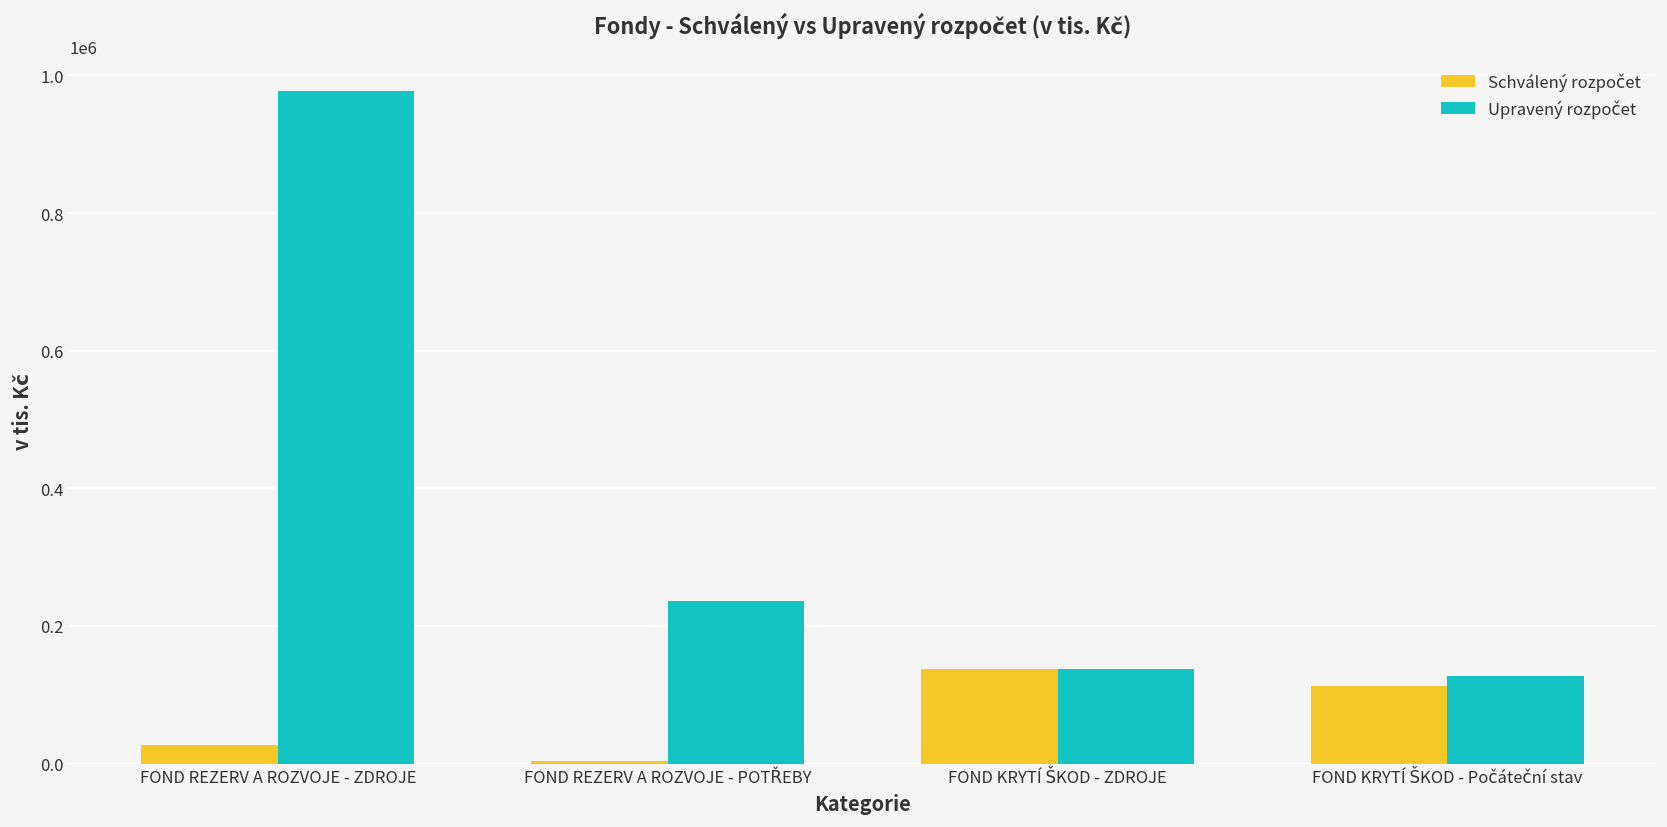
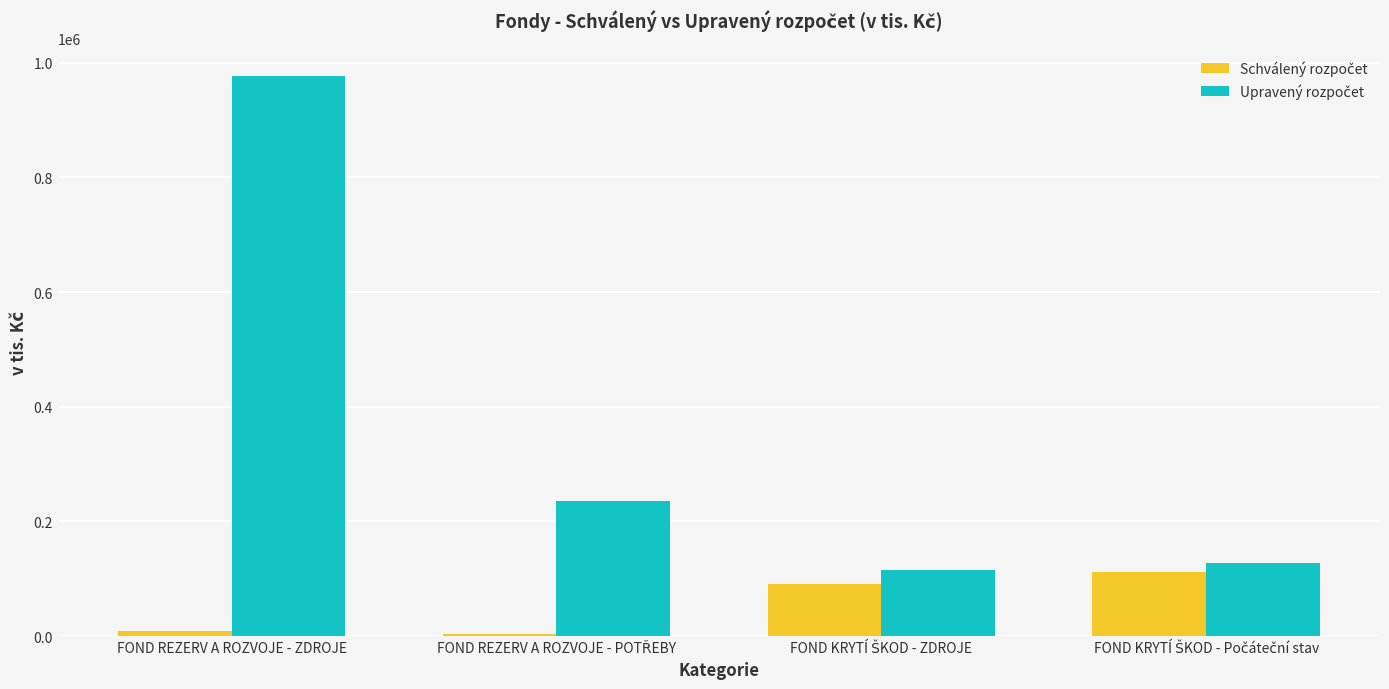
  {
    "Schválený rozpočet": {
-     "FOND REZERV A ROZVOJE - ZDROJE": 30000,
-     "FOND KRYTÍ ŠKOD - ZDROJE": 140000,
+     "FOND REZERV A ROZVOJE - ZDROJE": 10000,
+     "FOND KRYTÍ ŠKOD - ZDROJE": 90000,
      "FOND KRYTÍ ŠKOD - Počáteční stav": 110000
    },
    "Upravený rozpočet": {
      "FOND REZERV A ROZVOJE - ZDROJE": 980000,
      "FOND REZERV A ROZVOJE - POTŘEBY": 240000,
-     "FOND KRYTÍ ŠKOD - ZDROJE": 140000,
+     "FOND KRYTÍ ŠKOD - ZDROJE": 110000,
      "FOND KRYTÍ ŠKOD - Počáteční stav": 130000
    }
  }
